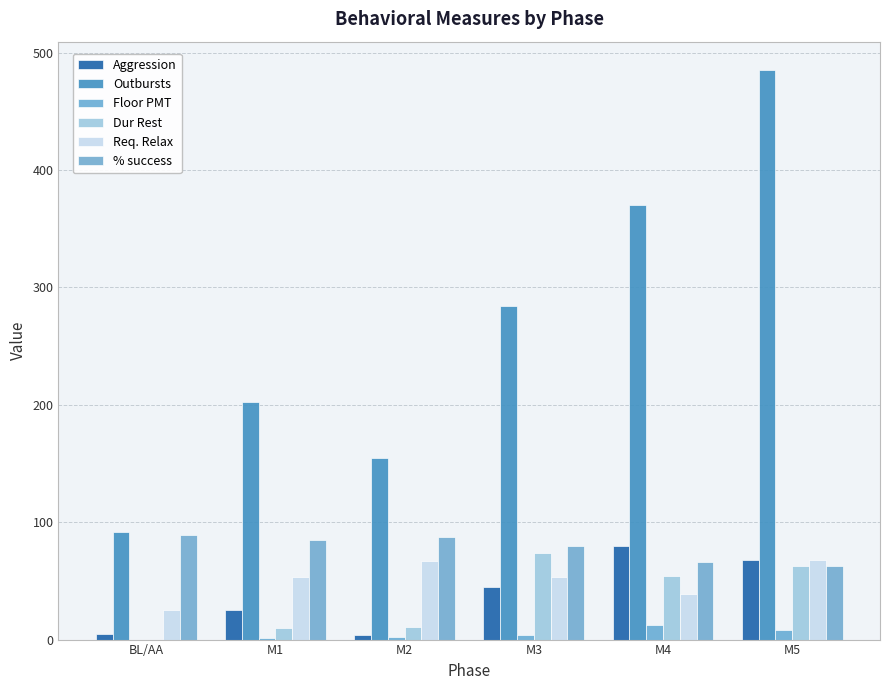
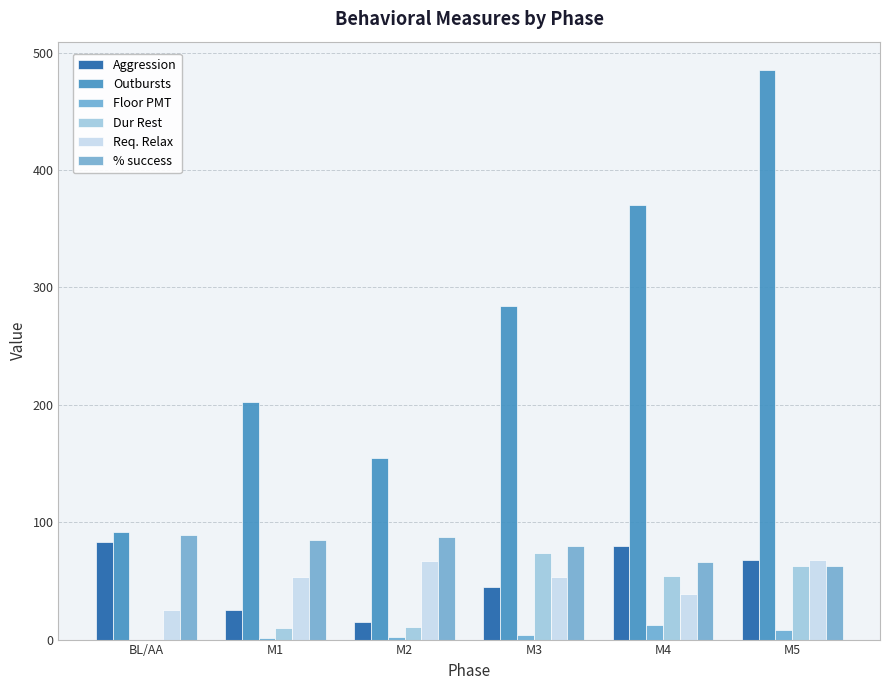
  {
    "Aggression": {
-     "BL/AA": 5,
+     "BL/AA": 83,
      "M1": 25,
-     "M2": 4,
+     "M2": 15,
      "M3": 45,
      "M4": 80,
      "M5": 68
    }
  }
